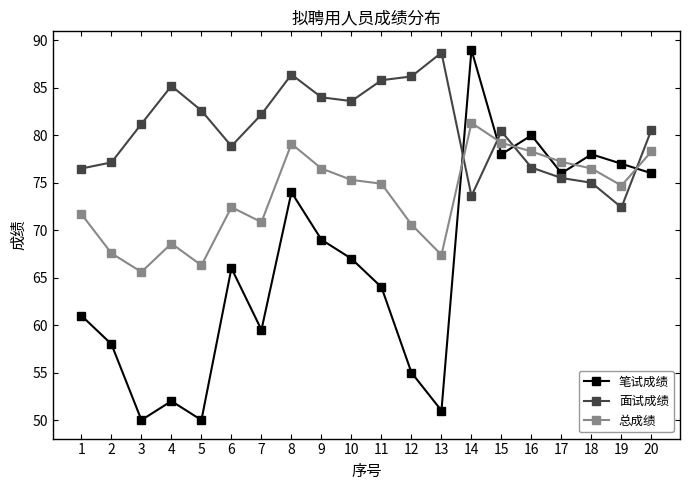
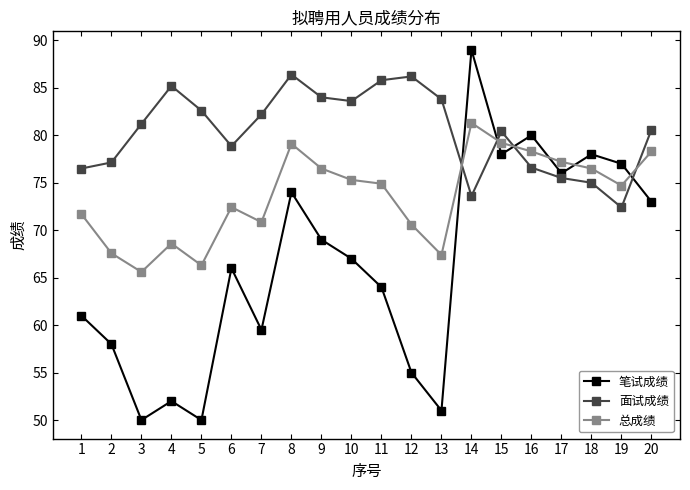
  {
    "笔试成绩": {
      "1": 61,
      "2": 58,
      "3": 50,
      "4": 52,
      "5": 50,
      "6": 66,
      "7": 60,
      "8": 74,
      "9": 69,
      "10": 67,
      "11": 64,
      "12": 55,
      "13": 51,
      "14": 89,
      "15": 78,
      "16": 80,
      "17": 76,
      "18": 78,
      "19": 77,
-     "20": 76
+     "20": 73
    },
    "面试成绩": {
      "1": 77,
      "2": 77,
      "3": 81,
      "4": 85,
      "5": 83,
      "6": 79,
      "7": 82,
      "8": 86,
      "9": 84,
      "10": 84,
      "11": 86,
      "12": 86,
-     "13": 89,
+     "13": 84,
      "14": 74,
      "15": 80,
      "16": 77,
      "17": 76,
      "18": 75,
      "19": 72,
      "20": 81
    },
    "总成绩": {
      "1": 72,
      "2": 68,
      "3": 66,
      "4": 69,
      "5": 66,
      "6": 72,
      "7": 71,
      "8": 79,
      "9": 77,
      "10": 75,
      "11": 75,
      "12": 71,
      "13": 67,
      "14": 81,
      "15": 79,
      "16": 78,
      "17": 77,
      "18": 77,
      "19": 75,
      "20": 78
    }
  }
